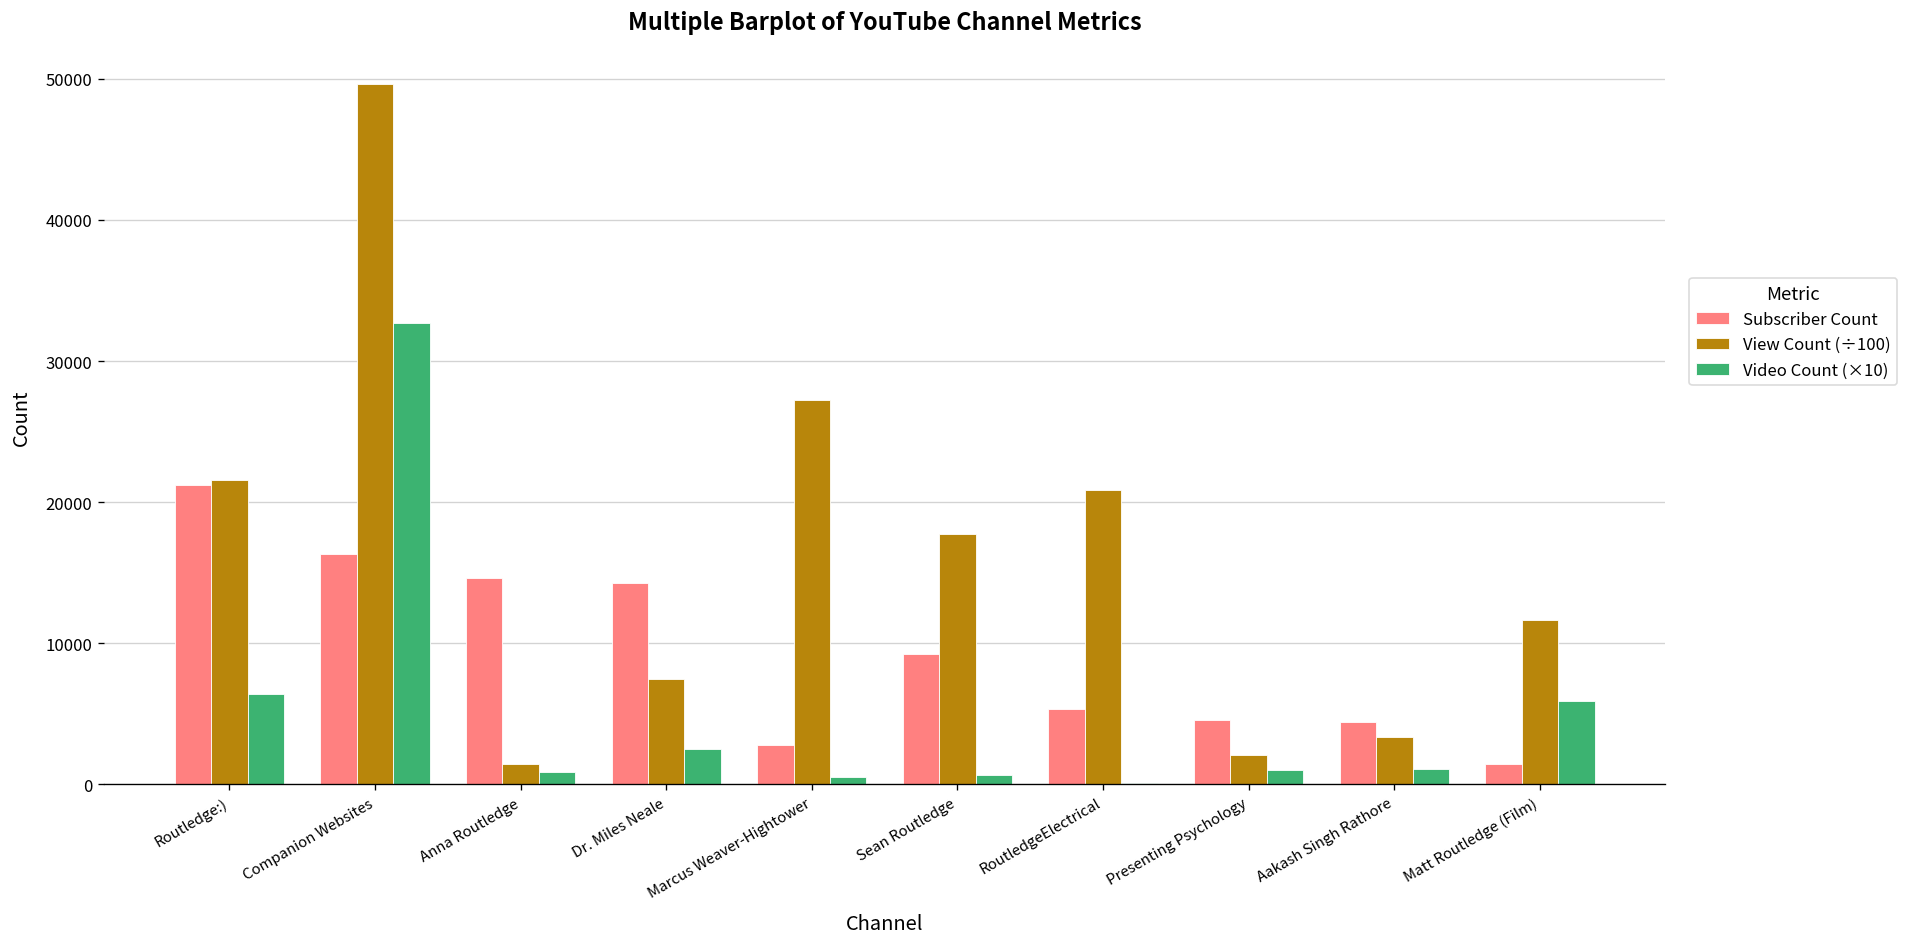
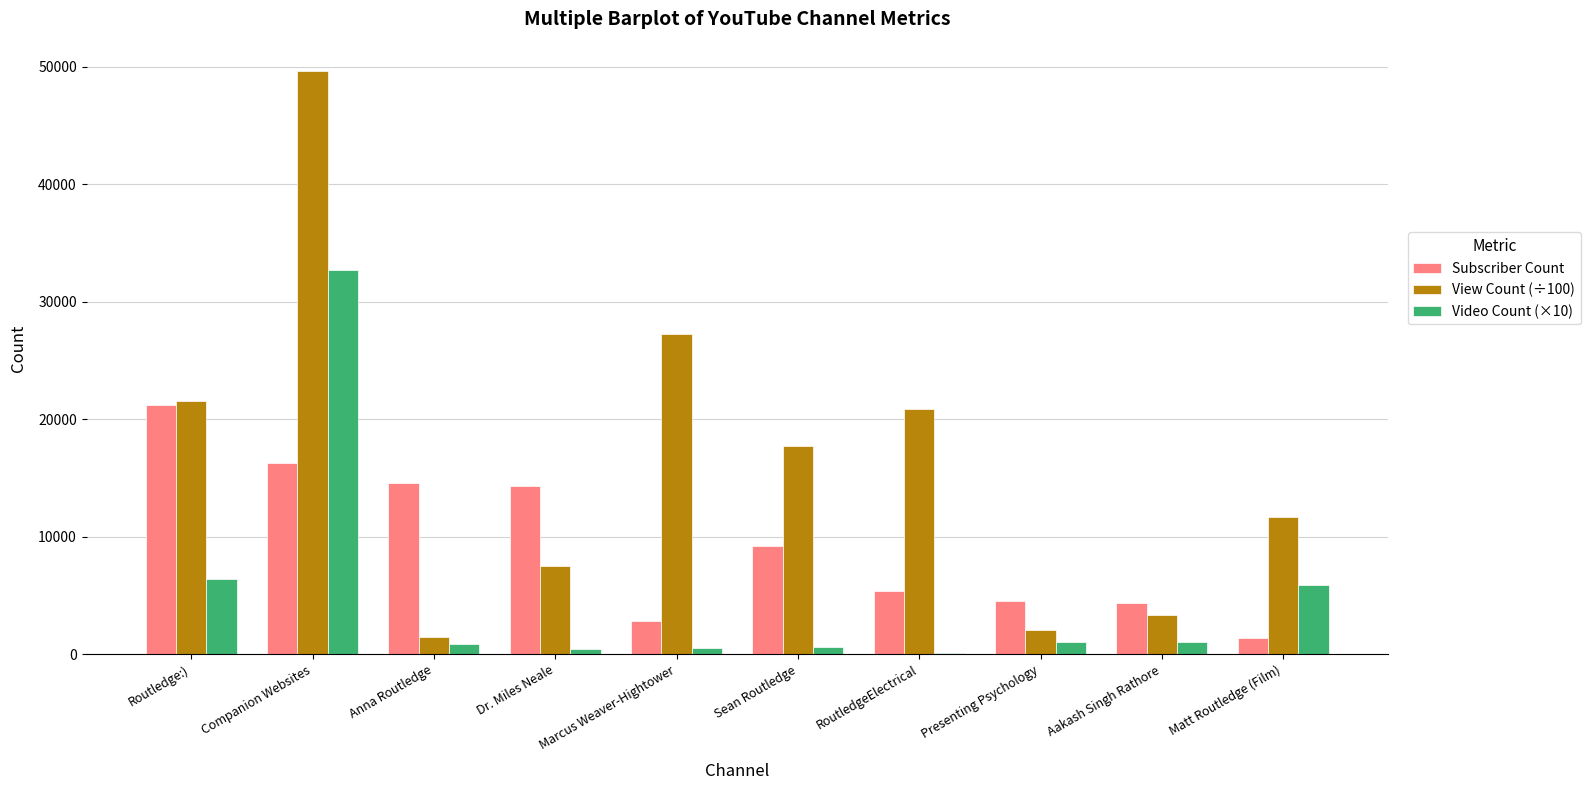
  {
    "Subscriber Count": {
      "Routledge:)": 21200,
      "Companion Websites": 16300,
      "Anna Routledge": 14600,
      "Dr. Miles Neale": 14300,
      "Marcus Weaver-Hightower": 2800,
      "Sean Routledge": 9300,
      "RoutledgeElectrical": 5400,
      "Presenting Psychology": 4500,
      "Aakash Singh Rathore": 4400,
      "Matt Routledge (Film)": 1400
    },
    "View Count (÷100)": {
      "Routledge:)": 21500,
      "Companion Websites": 49600,
      "Anna Routledge": 1400,
      "Dr. Miles Neale": 7500,
      "Marcus Weaver-Hightower": 27200,
      "Sean Routledge": 17700,
      "RoutledgeElectrical": 20900,
      "Presenting Psychology": 2100,
      "Aakash Singh Rathore": 3300,
      "Matt Routledge (Film)": 11700
    },
    "Video Count (×10)": {
      "Routledge:)": 6400,
      "Companion Websites": 32700,
      "Anna Routledge": 900,
-     "Dr. Miles Neale": 2500,
+     "Dr. Miles Neale": 500,
      "Marcus Weaver-Hightower": 500,
      "Sean Routledge": 600,
      "Presenting Psychology": 1000,
      "Aakash Singh Rathore": 1100,
      "Matt Routledge (Film)": 5900
    }
  }
